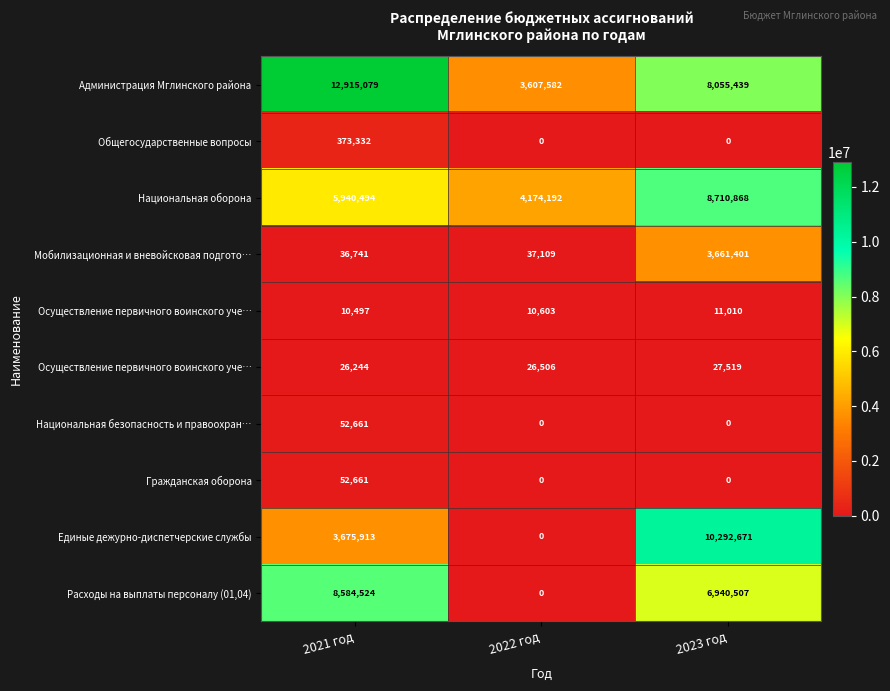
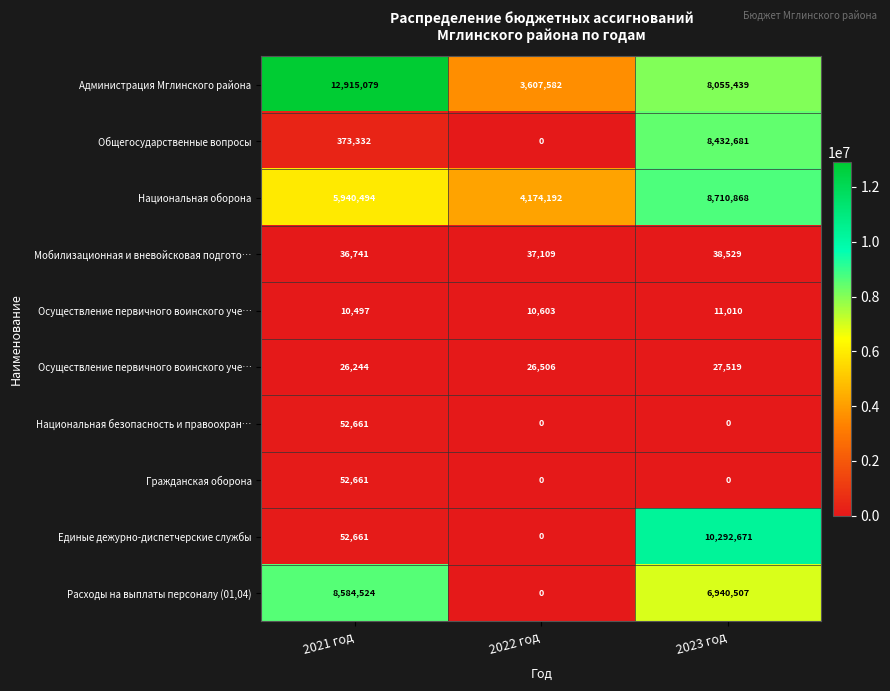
  {
    "Администрация Мглинского района": {
      "2021 год": "12,915,079",
      "2022 год": "3,607,582",
      "2023 год": "8,055,439"
    },
    "Общегосударственные вопросы": {
      "2021 год": "373,332",
      "2022 год": "0",
-     "2023 год": "0"
+     "2023 год": "8,432,681"
    },
    "Национальная оборона": {
      "2021 год": "5,940,494",
      "2022 год": "4,174,192",
      "2023 год": "8,710,868"
    },
    "Мобилизационная и вневойсковая подгото…": {
      "2021 год": "36,741",
      "2022 год": "37,109",
-     "2023 год": "3,661,401"
+     "2023 год": "38,529"
    },
    "Национальная безопасность и правоохран…": {
      "2021 год": "52,661",
      "2022 год": "0",
      "2023 год": "0"
    },
    "Гражданская оборона": {
      "2021 год": "52,661",
      "2022 год": "0",
      "2023 год": "0"
    },
    "Единые дежурно-диспетчерские службы": {
-     "2021 год": "3,675,913",
+     "2021 год": "52,661",
      "2022 год": "0",
      "2023 год": "10,292,671"
    },
    "Расходы на выплаты персоналу (01,04)": {
      "2021 год": "8,584,524",
      "2022 год": "0",
      "2023 год": "6,940,507"
    }
  }
